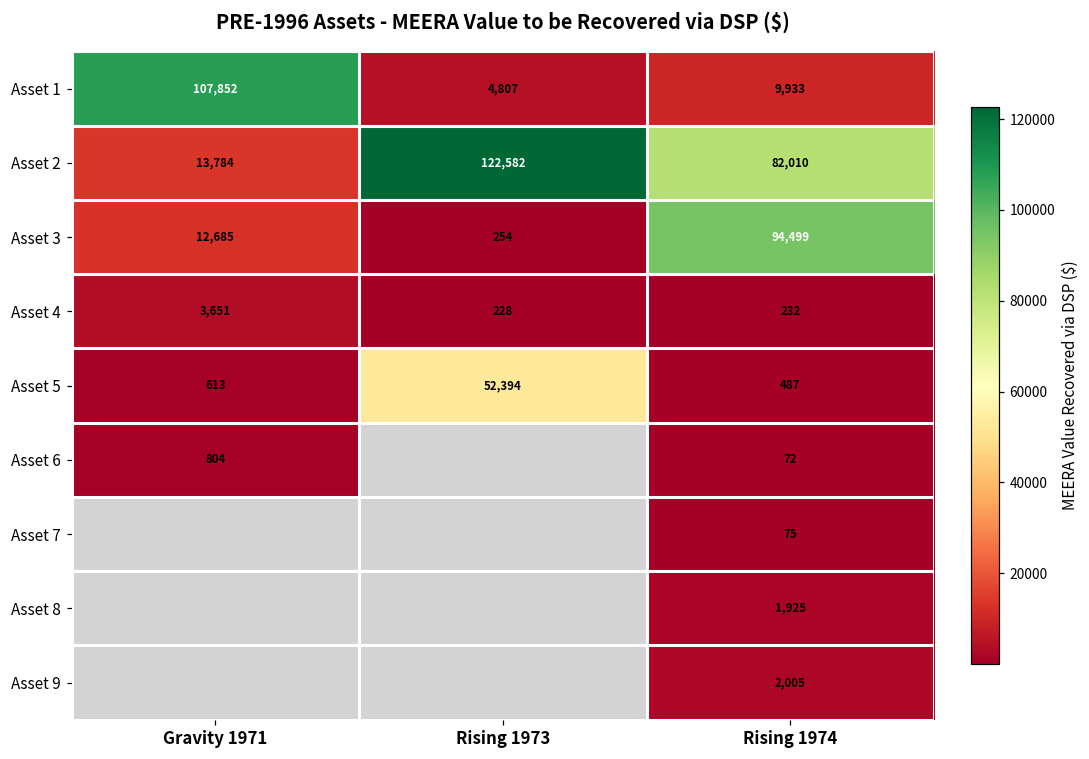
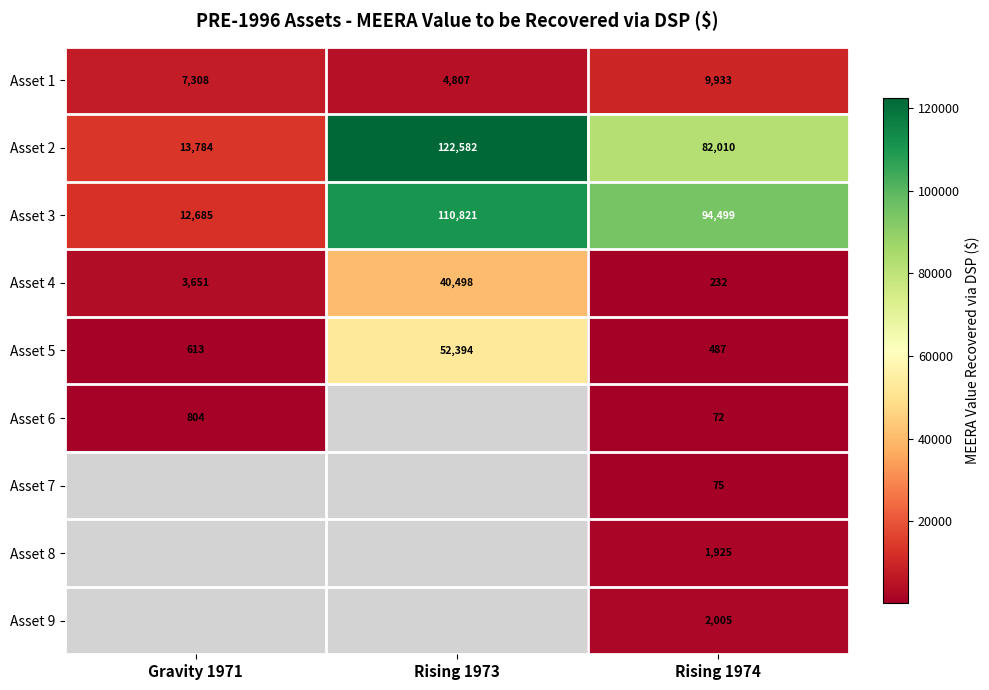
  {
    "Asset 1": {
-     "Gravity 1971": "107,852",
+     "Gravity 1971": "7,308",
      "Rising 1973": "4,807",
      "Rising 1974": "9,933"
    },
    "Asset 2": {
      "Gravity 1971": "13,784",
      "Rising 1973": "122,582",
      "Rising 1974": "82,010"
    },
    "Asset 3": {
      "Gravity 1971": "12,685",
-     "Rising 1973": "254",
+     "Rising 1973": "110,821",
      "Rising 1974": "94,499"
    },
    "Asset 4": {
      "Gravity 1971": "3,651",
-     "Rising 1973": "228",
+     "Rising 1973": "40,498",
      "Rising 1974": "232"
    },
    "Asset 5": {
      "Gravity 1971": "613",
      "Rising 1973": "52,394",
      "Rising 1974": "487"
    },
    "Asset 6": {
      "Gravity 1971": "804",
      "Rising 1974": "72"
    },
    "Asset 7": {
      "Rising 1974": "75"
    },
    "Asset 8": {
      "Rising 1974": "1,925"
    },
    "Asset 9": {
      "Rising 1974": "2,005"
    }
  }
